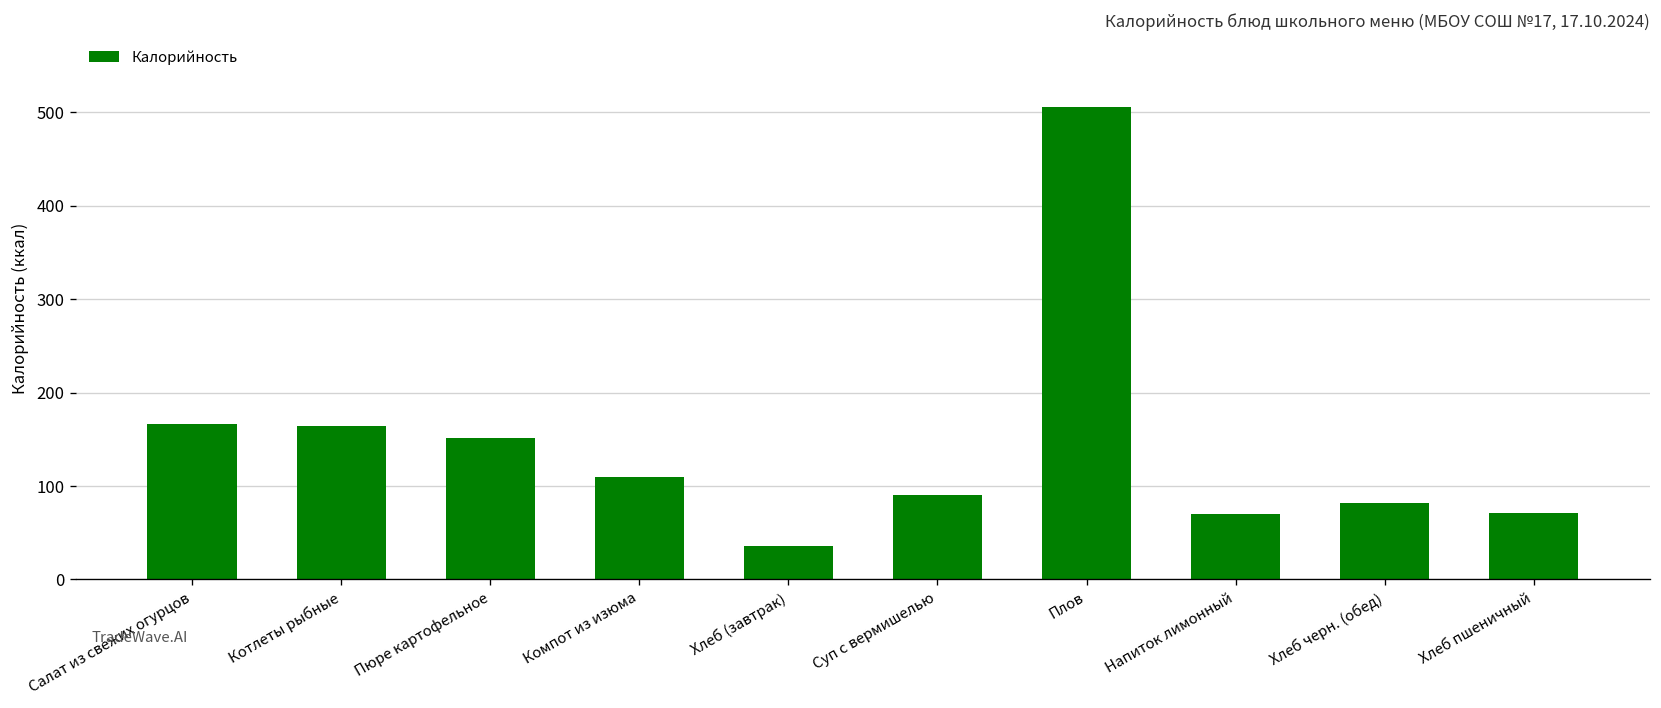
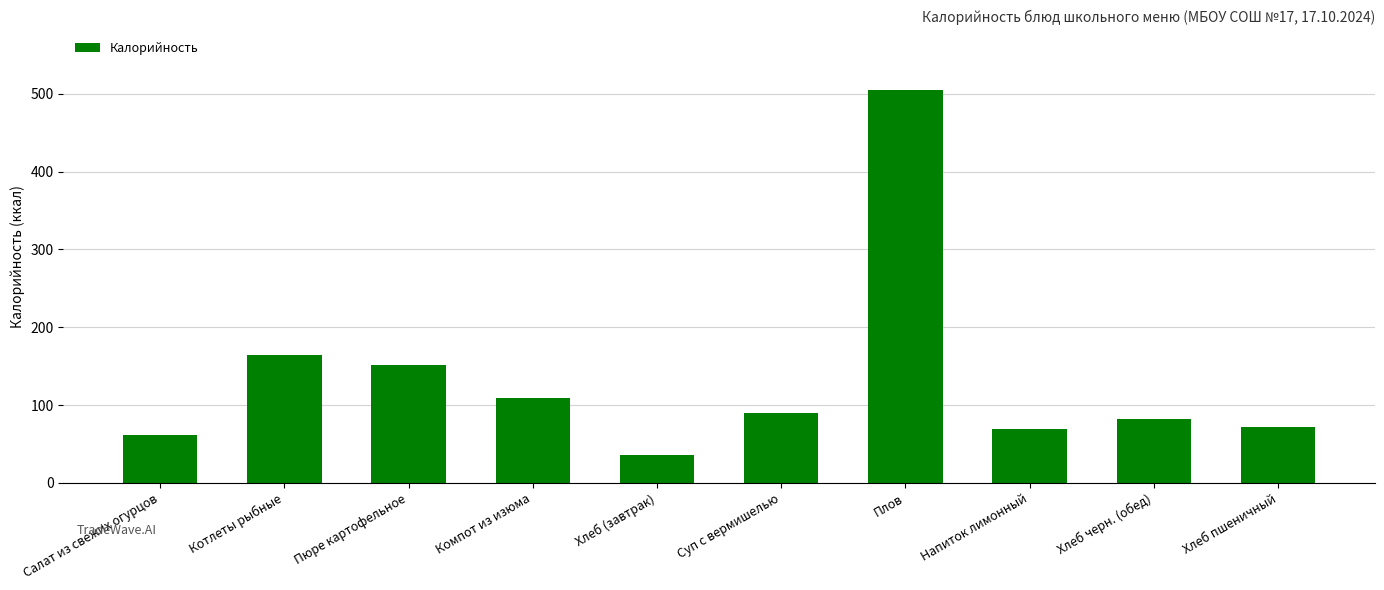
  {
-   "Салат из свежих огурцов": 170,
+   "Салат из свежих огурцов": 60,
    "Котлеты рыбные": 160,
    "Пюре картофельное": 150,
    "Компот из изюма": 110,
    "Хлеб (завтрак)": 40,
    "Суп с вермишелью": 90,
    "Плов": 510,
    "Напиток лимонный": 70,
    "Хлеб черн. (обед)": 80,
    "Хлеб пшеничный": 70
  }
